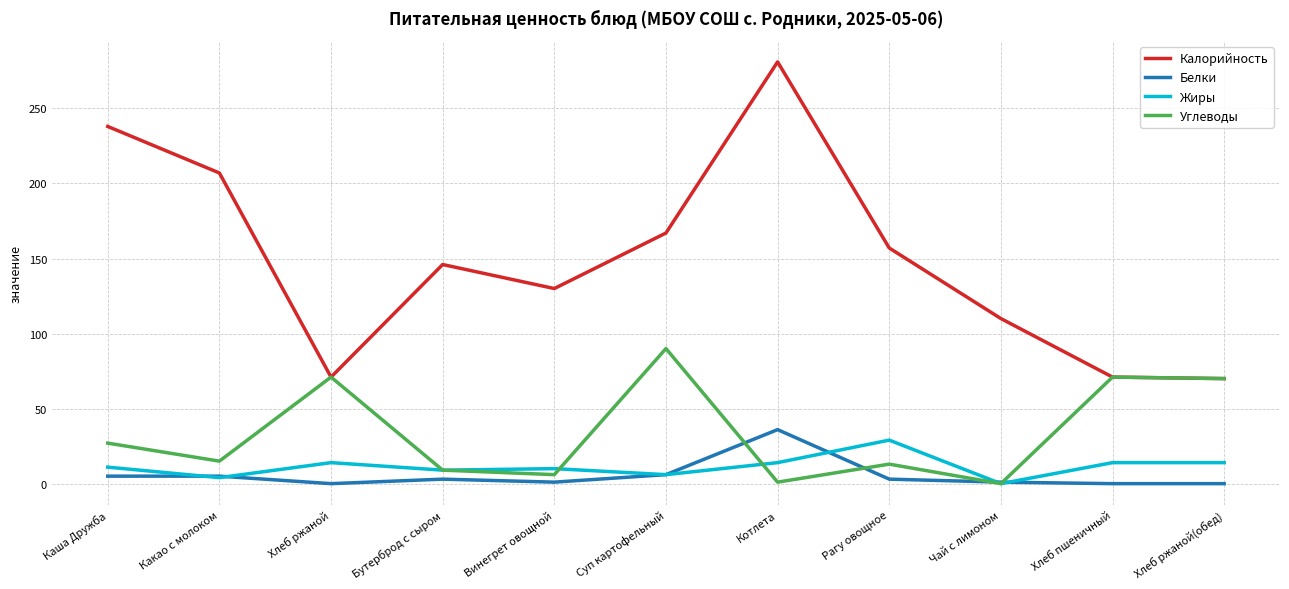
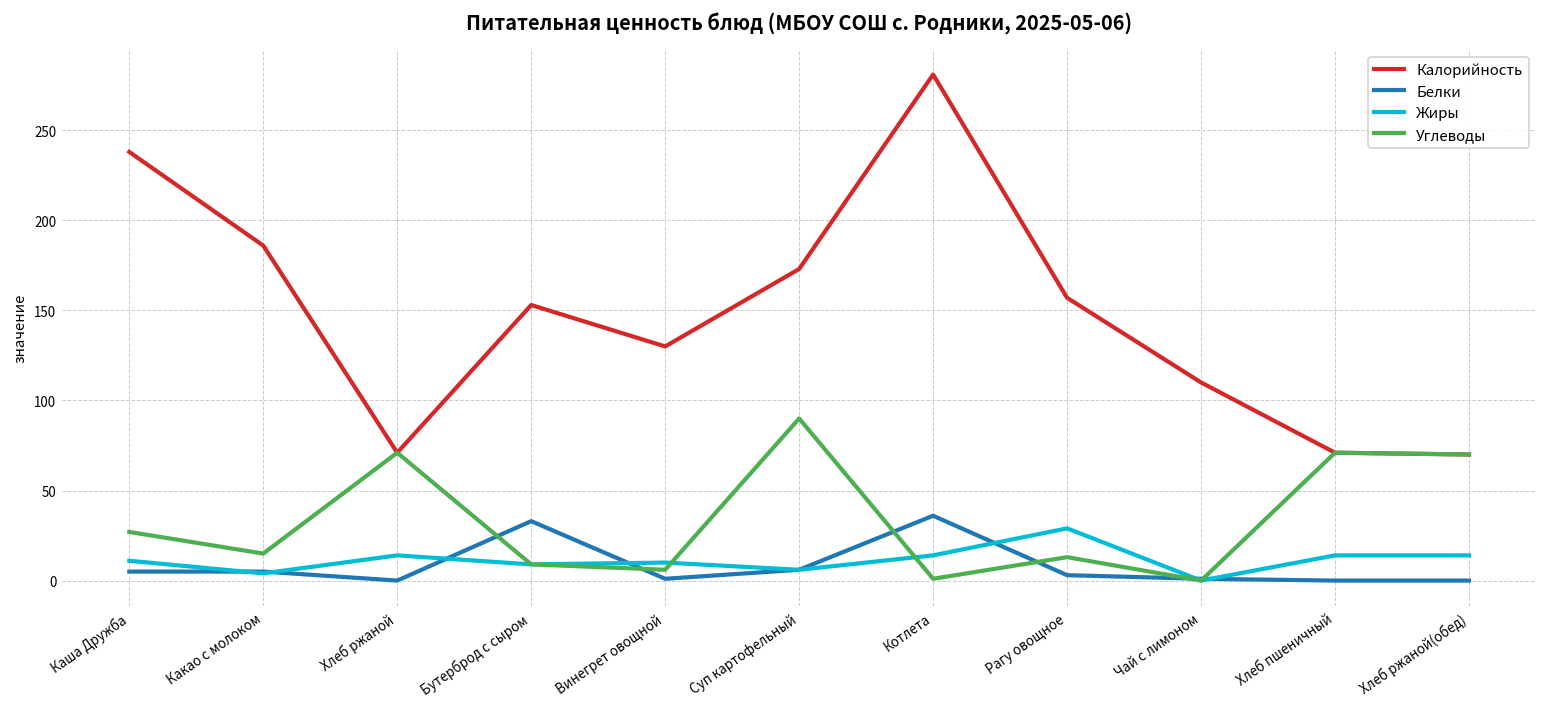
  {
    "Калорийность": {
      "Каша Дружба": 238,
-     "Какао с молоком": 207,
-     "Бутерброд с сыром": 146,
+     "Какао с молоком": 186,
+     "Бутерброд с сыром": 153,
      "Винегрет овощной": 130,
-     "Суп картофельный": 167,
+     "Суп картофельный": 173,
      "Котлета": 281,
      "Рагу овощное": 157,
      "Чай с лимоном": 110
    },
    "Белки": {
      "Каша Дружба": 5,
      "Хлеб ржаной": 0,
-     "Бутерброд с сыром": 3,
+     "Бутерброд с сыром": 33,
      "Винегрет овощной": 1,
      "Котлета": 36,
      "Рагу овощное": 3,
      "Хлеб пшеничный": 0,
      "Хлеб ржаной(обед)": 0
    },
    "Жиры": {
      "Каша Дружба": 11,
      "Хлеб ржаной": 14,
      "Винегрет овощной": 10,
      "Котлета": 14,
      "Рагу овощное": 29,
      "Хлеб пшеничный": 14,
      "Хлеб ржаной(обед)": 14
    },
    "Углеводы": {
      "Каша Дружба": 27,
      "Какао с молоком": 15,
      "Винегрет овощной": 6,
      "Суп картофельный": 90,
      "Котлета": 1,
      "Рагу овощное": 13
    }
  }
